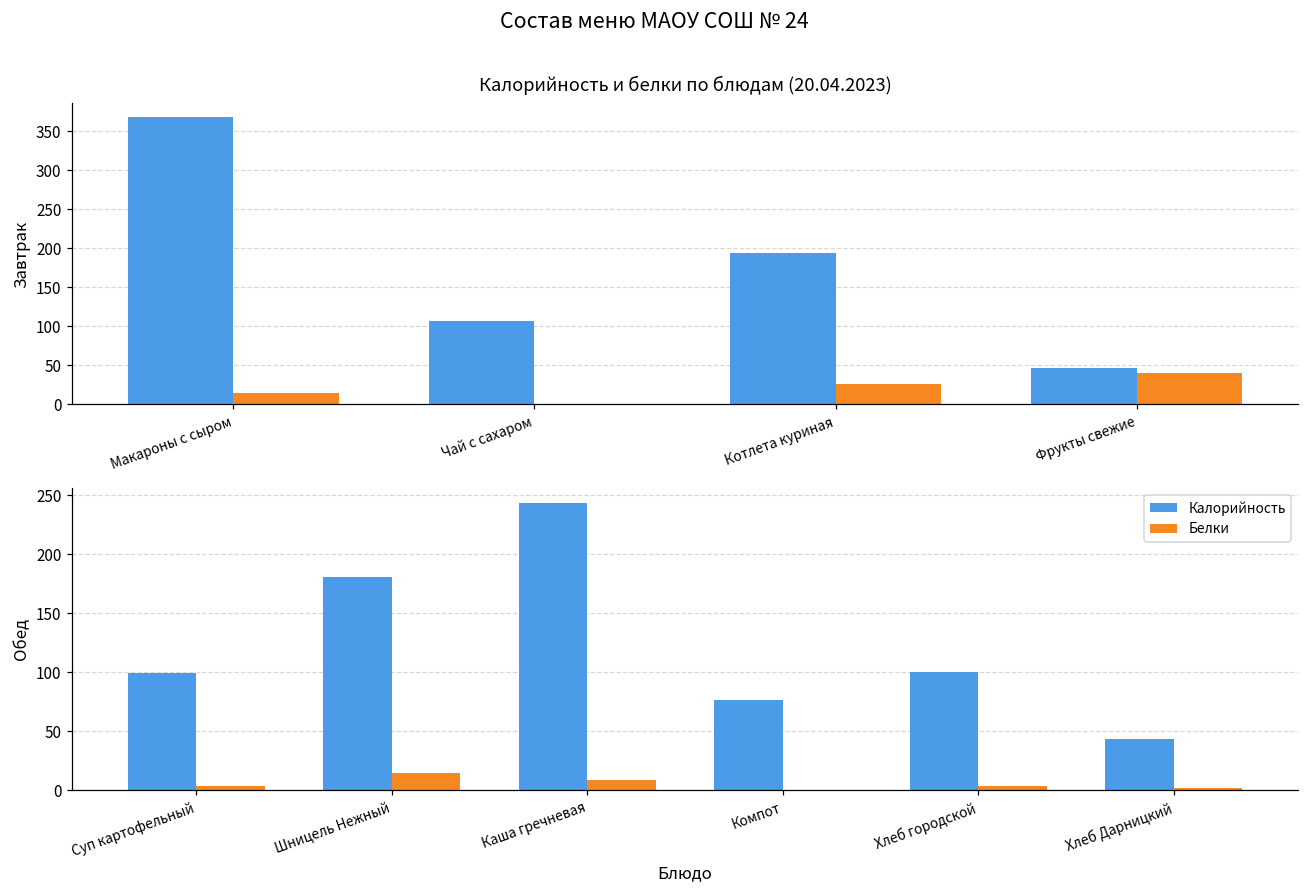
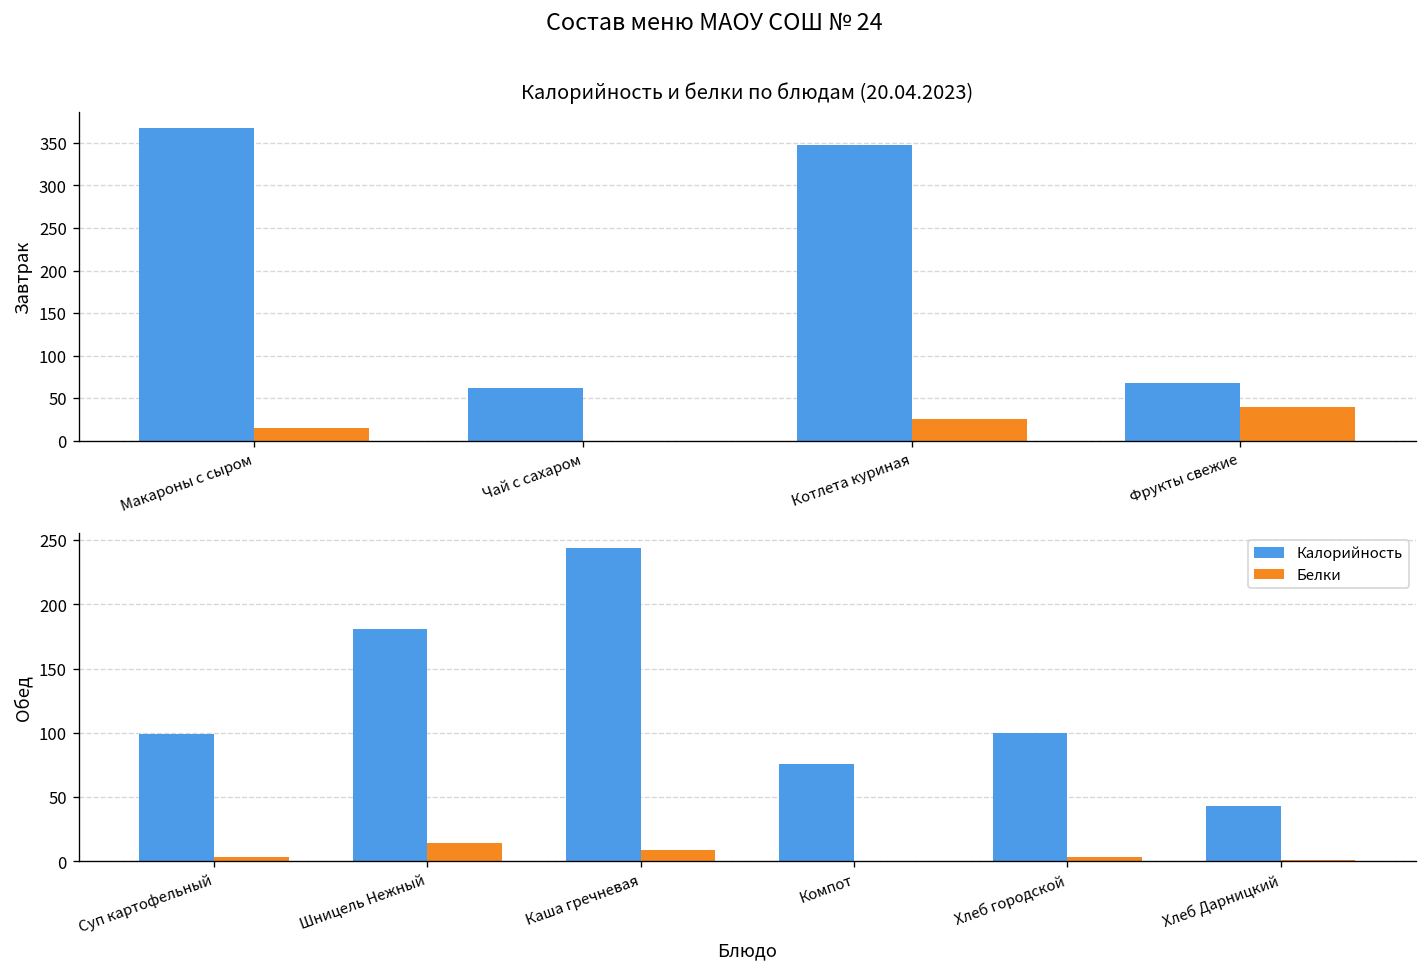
  {
    "Калорийность и белки по блюдам (20.04.2023)": {
      "Калорийность": {
        "Макароны с сыром": 370,
-       "Чай с сахаром": 110,
-       "Котлета куриная": 190,
-       "Фрукты свежие": 50
+       "Чай с сахаром": 60,
+       "Котлета куриная": 350,
+       "Фрукты свежие": 70
      },
      "Белки": {
        "Макароны с сыром": 10,
        "Котлета куриная": 30,
        "Фрукты свежие": 40
      }
    }
  }
